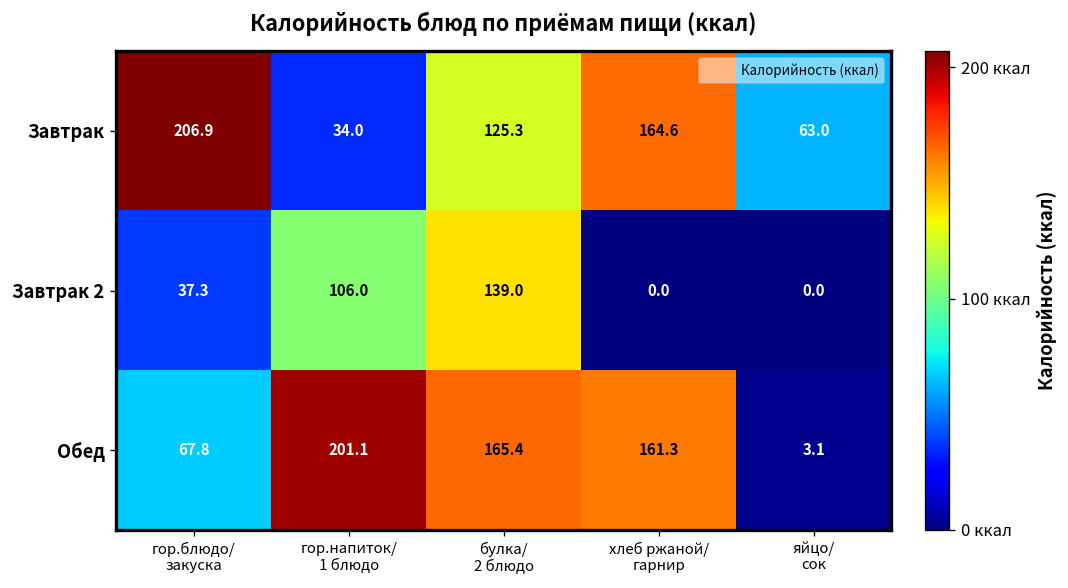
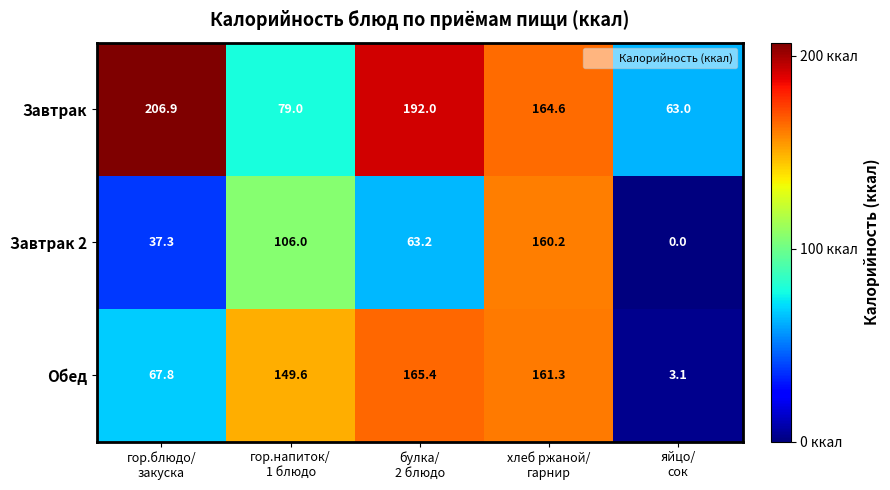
  {
    "Завтрак": {
      "гор.блюдо/ закуска": 206.9,
-     "гор.напиток/ 1 блюдо": 34.0,
-     "булка/ 2 блюдо": 125.3,
+     "гор.напиток/ 1 блюдо": 79.0,
+     "булка/ 2 блюдо": 192.0,
      "хлеб ржаной/ гарнир": 164.6,
      "яйцо/ сок": 63.0
    },
    "Завтрак 2": {
      "гор.блюдо/ закуска": 37.3,
      "гор.напиток/ 1 блюдо": 106.0,
-     "булка/ 2 блюдо": 139.0,
-     "хлеб ржаной/ гарнир": 0.0,
+     "булка/ 2 блюдо": 63.2,
+     "хлеб ржаной/ гарнир": 160.2,
      "яйцо/ сок": 0.0
    },
    "Обед": {
      "гор.блюдо/ закуска": 67.8,
-     "гор.напиток/ 1 блюдо": 201.1,
+     "гор.напиток/ 1 блюдо": 149.6,
      "булка/ 2 блюдо": 165.4,
      "хлеб ржаной/ гарнир": 161.3,
      "яйцо/ сок": 3.1
    }
  }
